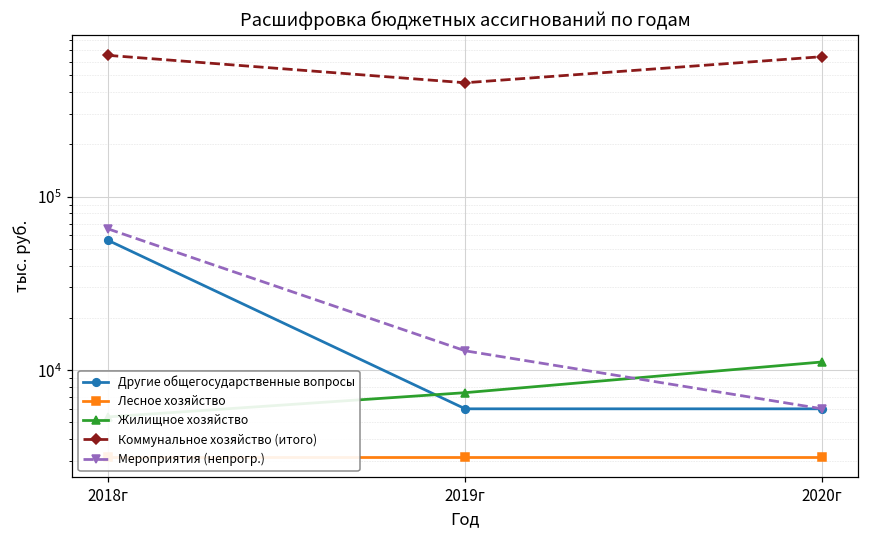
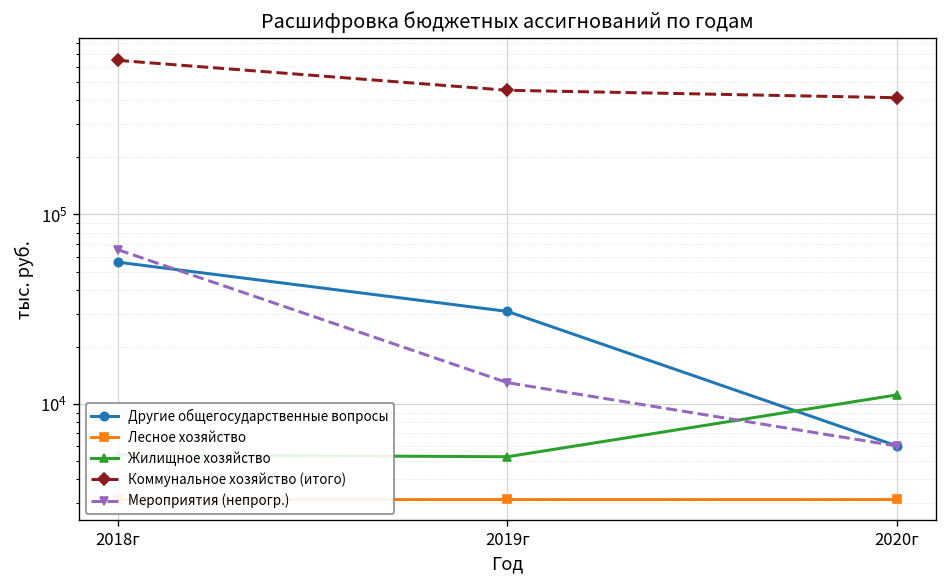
  {
    "Другие общегосударственные вопросы": {
      "2018г": 56000,
-     "2019г": 6000
+     "2019г": 31000
    },
    "Лесное хозяйство": {
      "2019г": 3200,
      "2020г": 3200
    },
    "Жилищное хозяйство": {
-     "2019г": 7000,
+     "2019г": 5300,
      "2020г": 11000
    },
    "Коммунальное хозяйство (итого)": {
      "2018г": 650000,
      "2019г": 450000,
-     "2020г": 640000
+     "2020г": 410000
    },
    "Мероприятия (непрогр.)": {
      "2018г": 65000,
      "2019г": 13000
    }
  }
